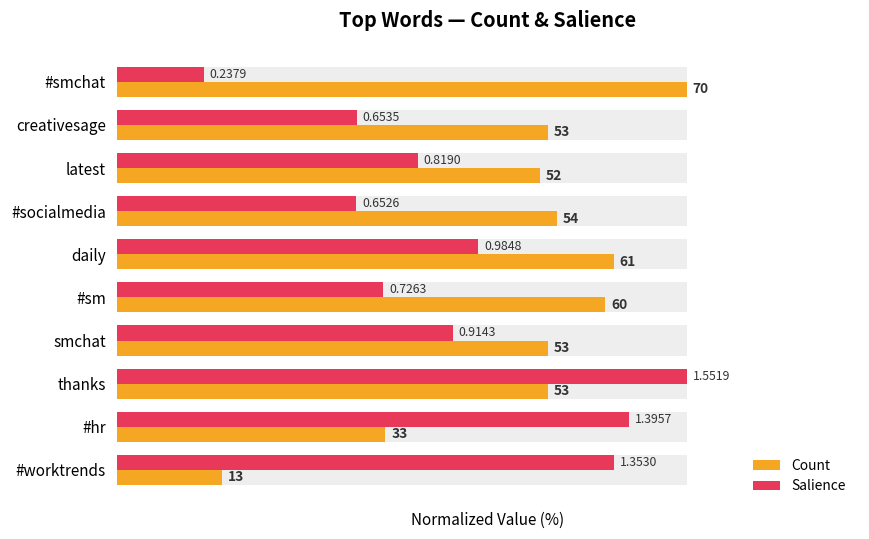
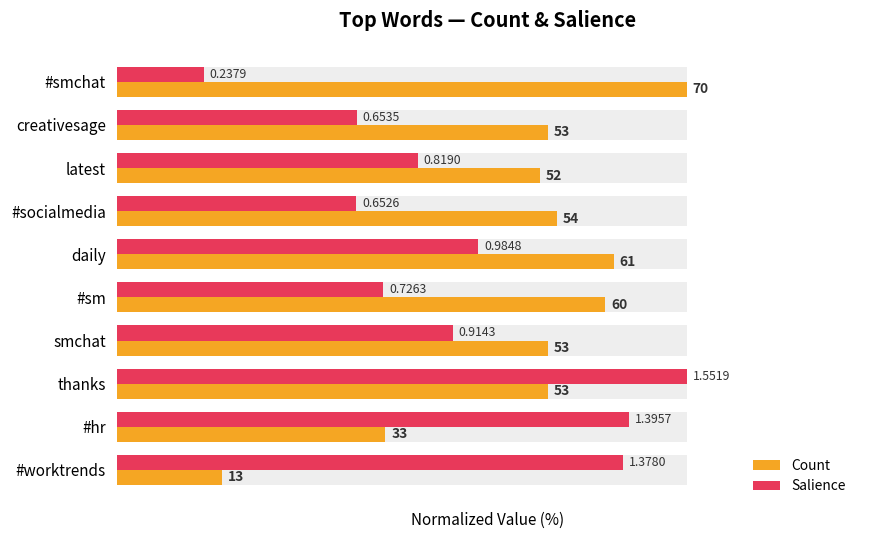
  {
    "Salience": {
-     "#worktrends": 1.3530
+     "#worktrends": 1.3780
    }
  }
